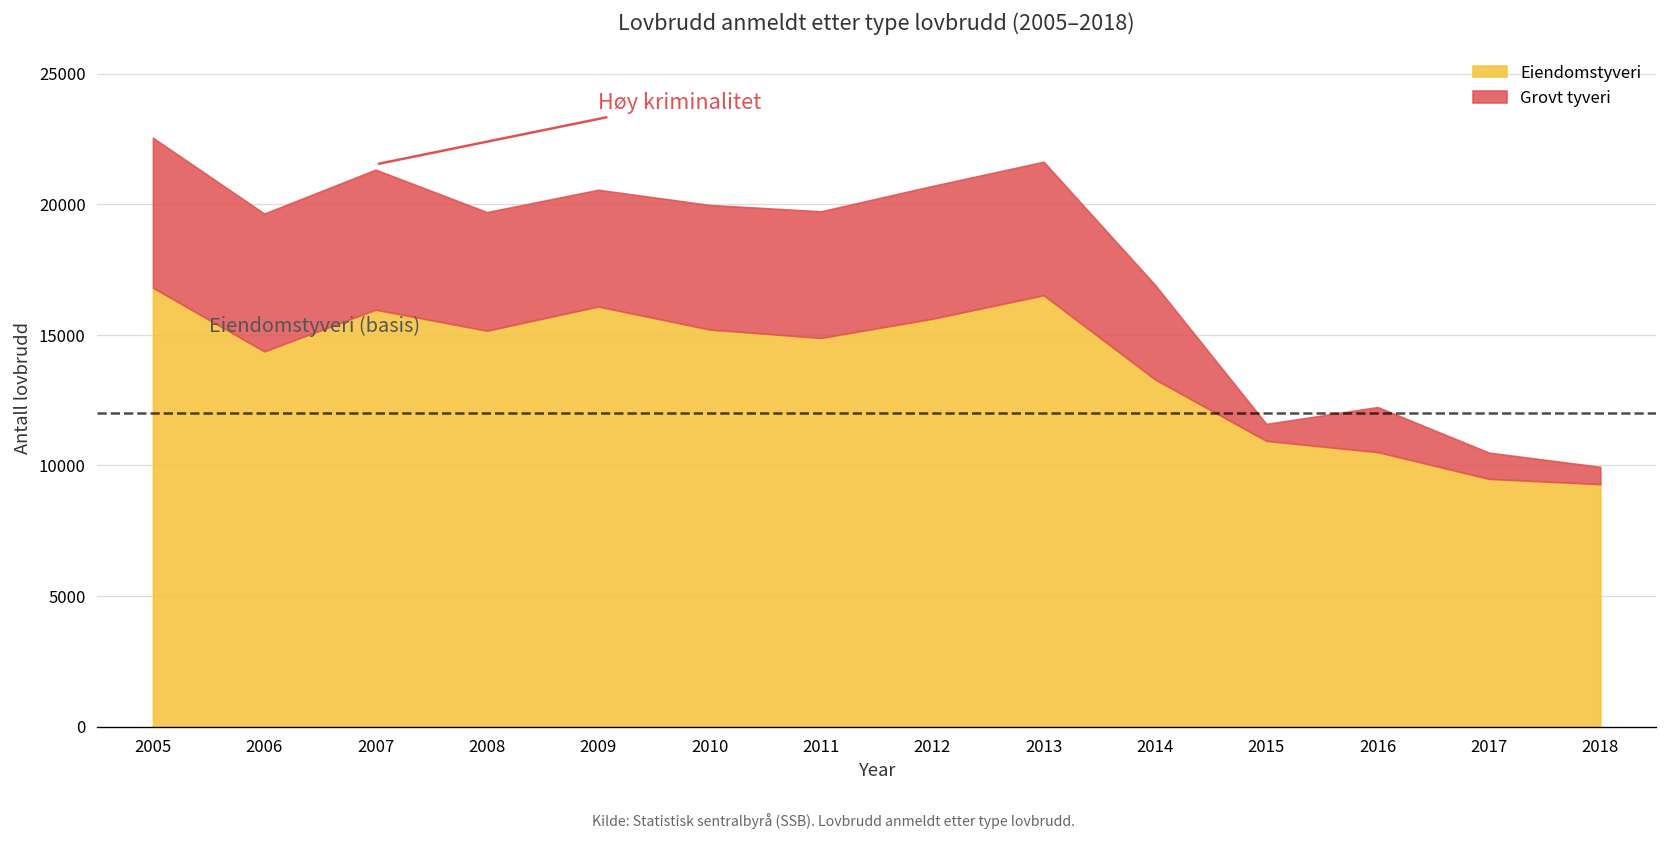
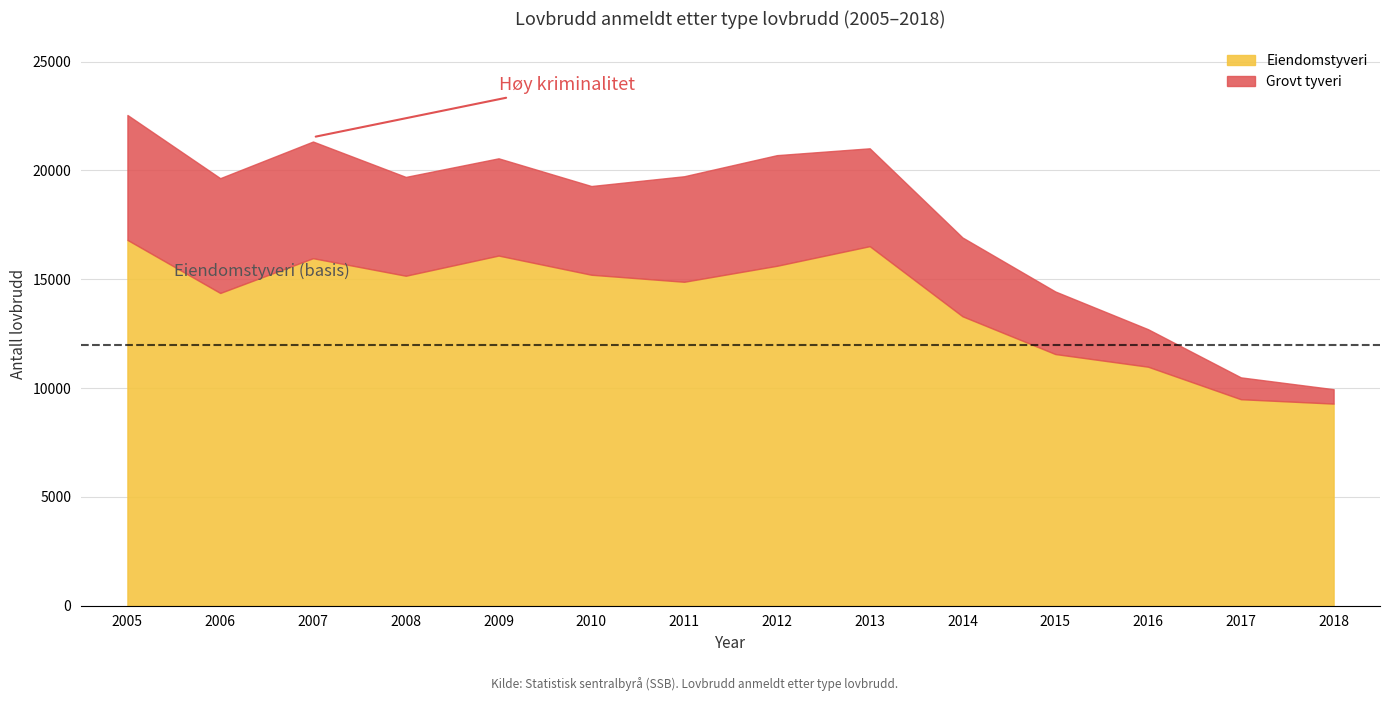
  {
    "Eiendomstyveri": {
      "2005": 16800,
      "2006": 14400,
      "2007": 16000,
      "2008": 15200,
      "2009": 16100,
      "2010": 15200,
      "2011": 14900,
      "2012": 15600,
      "2013": 16500,
      "2014": 13300,
-     "2015": 10900,
-     "2016": 10500,
+     "2015": 11600,
+     "2016": 11000,
      "2017": 9500,
      "2018": 9300
    },
    "Grovt tyveri": {
      "2005": 5700,
      "2006": 5300,
      "2007": 5400,
      "2008": 4500,
      "2009": 4500,
-     "2010": 4800,
+     "2010": 4100,
      "2011": 4800,
      "2012": 5100,
-     "2013": 5100,
+     "2013": 4500,
      "2014": 3600,
-     "2015": 600,
+     "2015": 2900,
      "2016": 1700,
      "2017": 1000,
      "2018": 700
    }
  }
